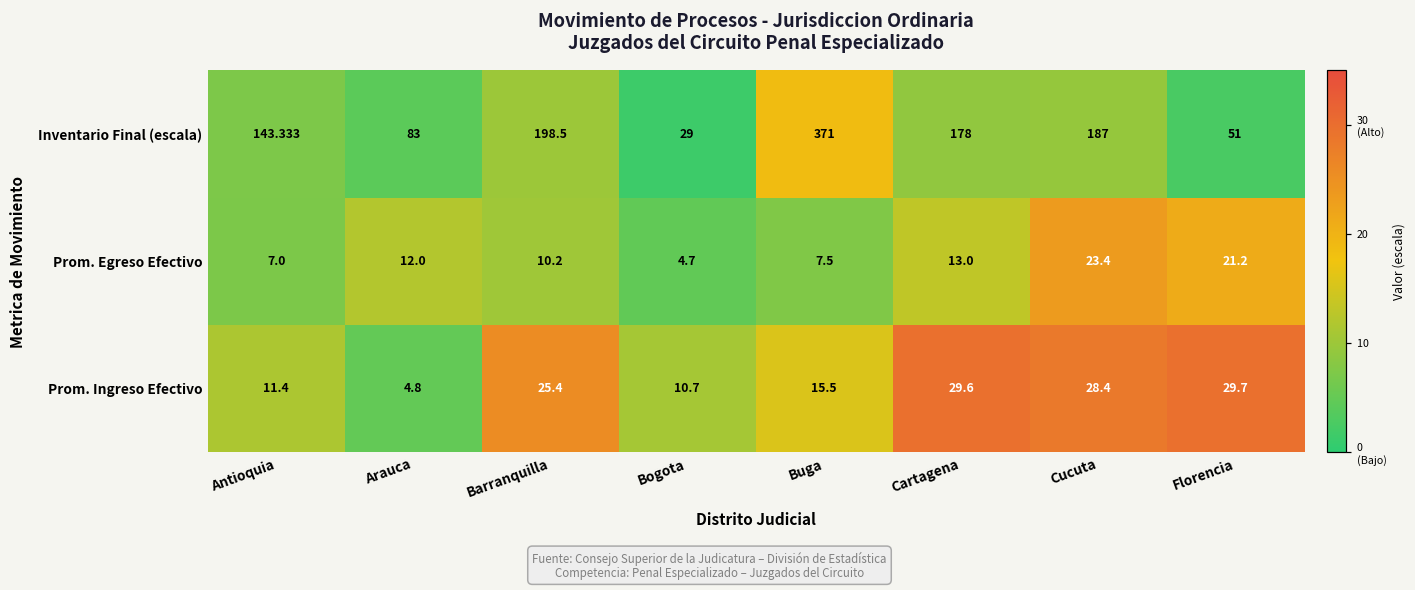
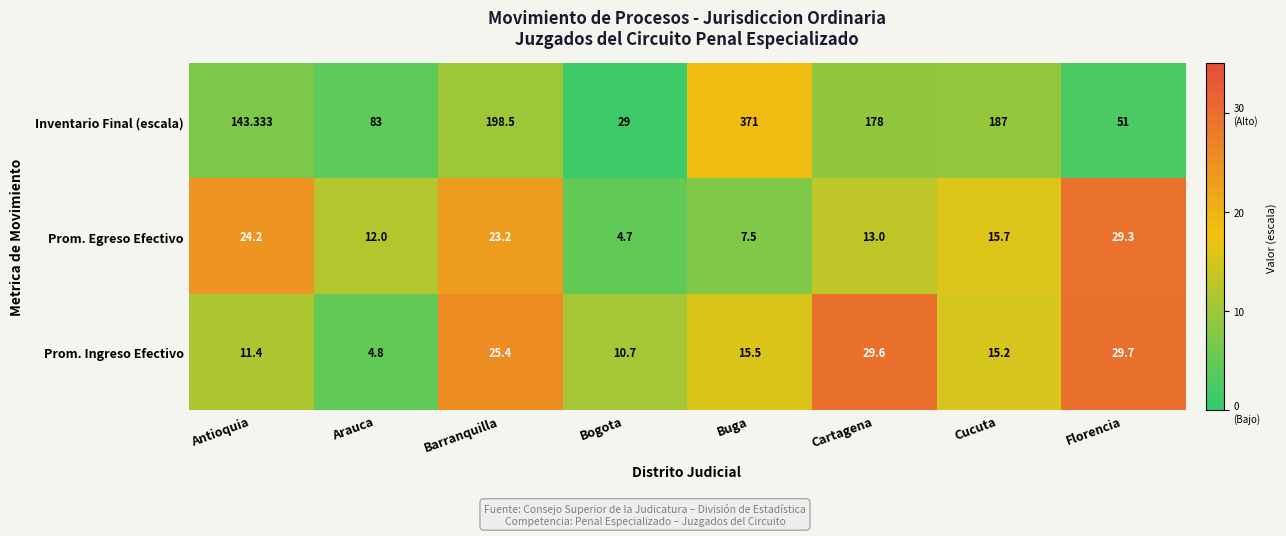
  {
    "Inventario Final (escala)": {
      "Antioquia": 143.333,
      "Arauca": 83,
      "Barranquilla": 198.5,
      "Bogota": 29,
      "Buga": 371,
      "Cartagena": 178,
      "Cucuta": 187,
      "Florencia": 51
    },
    "Prom. Egreso Efectivo": {
-     "Antioquia": 7.0,
+     "Antioquia": 24.2,
      "Arauca": 12.0,
-     "Barranquilla": 10.2,
+     "Barranquilla": 23.2,
      "Bogota": 4.7,
      "Buga": 7.5,
      "Cartagena": 13.0,
-     "Cucuta": 23.4,
-     "Florencia": 21.2
+     "Cucuta": 15.7,
+     "Florencia": 29.3
    },
    "Prom. Ingreso Efectivo": {
      "Antioquia": 11.4,
      "Arauca": 4.8,
      "Barranquilla": 25.4,
      "Bogota": 10.7,
      "Buga": 15.5,
      "Cartagena": 29.6,
-     "Cucuta": 28.4,
+     "Cucuta": 15.2,
      "Florencia": 29.7
    }
  }
